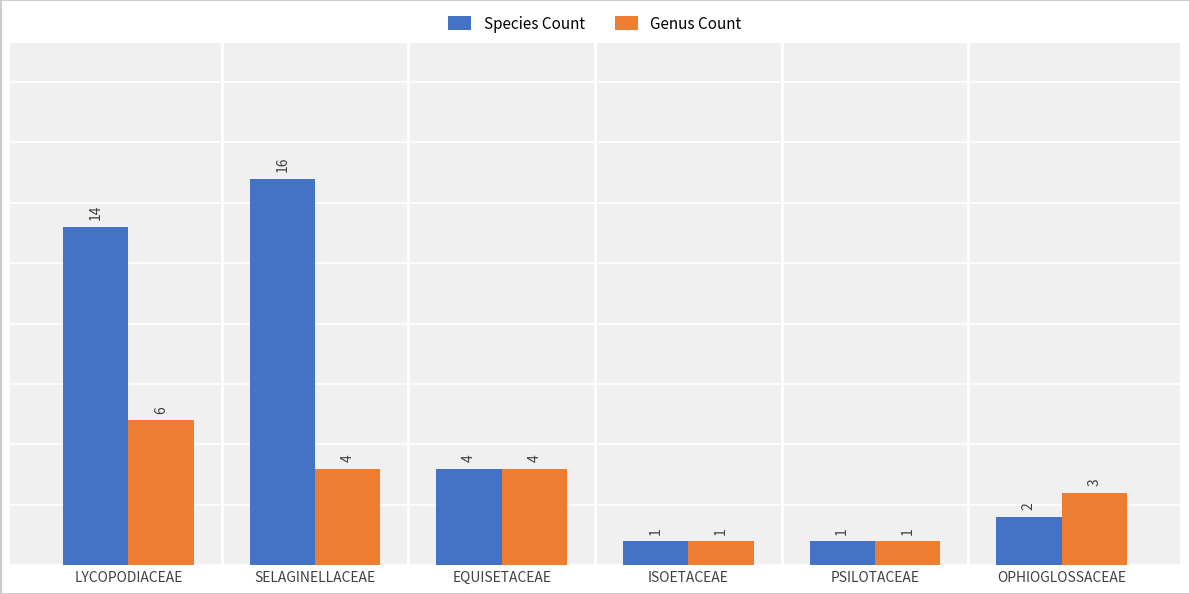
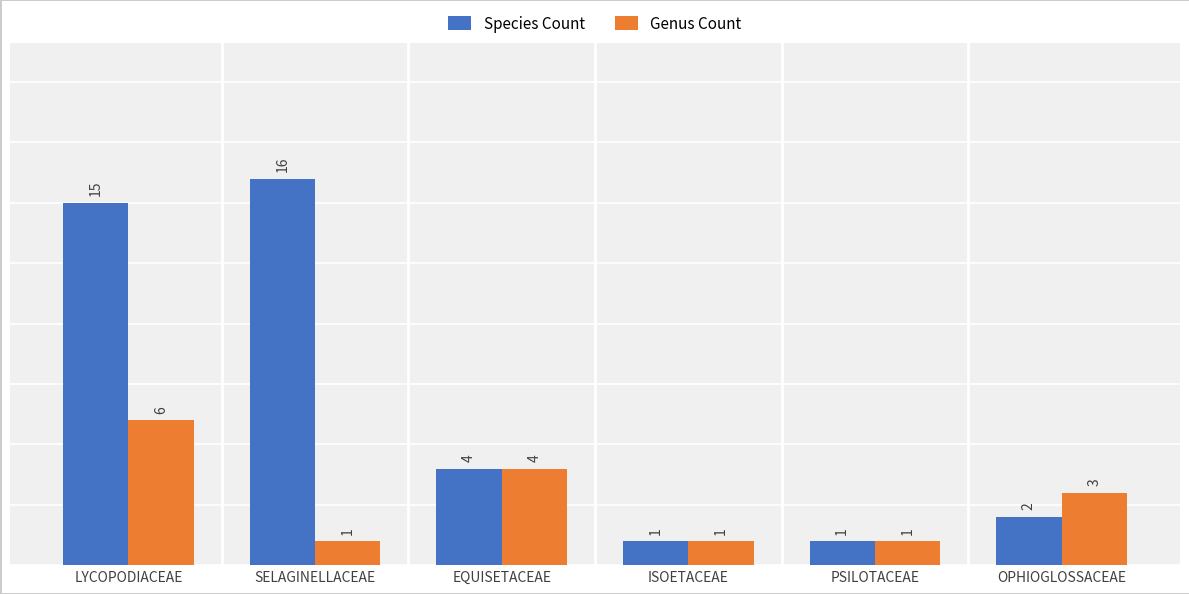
  {
    "Species Count": {
-     "LYCOPODIACEAE": 14,
+     "LYCOPODIACEAE": 15,
      "SELAGINELLACEAE": 16,
      "EQUISETACEAE": 4,
      "ISOETACEAE": 1,
      "PSILOTACEAE": 1,
      "OPHIOGLOSSACEAE": 2
    },
    "Genus Count": {
      "LYCOPODIACEAE": 6,
-     "SELAGINELLACEAE": 4,
+     "SELAGINELLACEAE": 1,
      "EQUISETACEAE": 4,
      "ISOETACEAE": 1,
      "PSILOTACEAE": 1,
      "OPHIOGLOSSACEAE": 3
    }
  }
